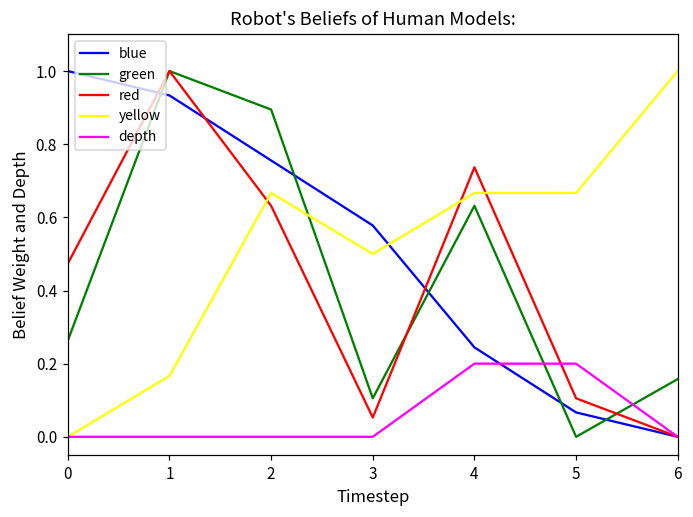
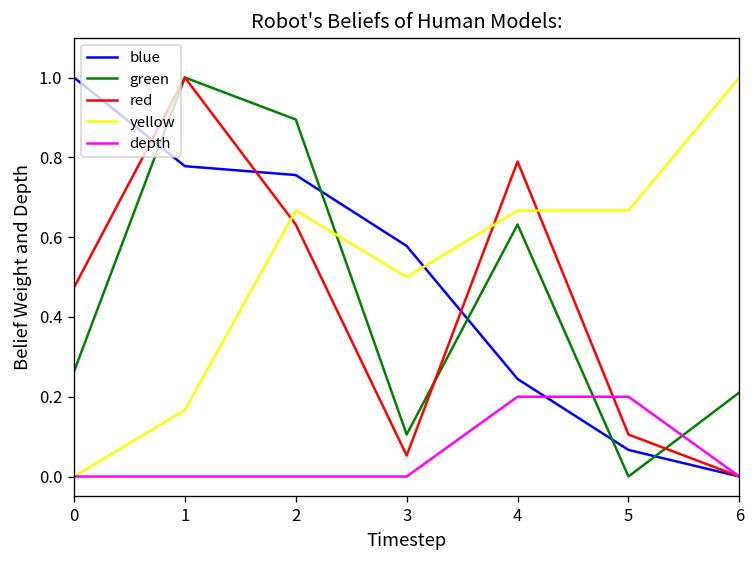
  {
    "blue": {
      "0": 1.00,
-     "1": 0.93,
+     "1": 0.78,
      "2": 0.76,
      "3": 0.58,
      "4": 0.24,
      "5": 0.07
    },
    "green": {
      "0": 0.26,
      "2": 0.89,
      "3": 0.11,
      "4": 0.63,
      "5": 0.00,
-     "6": 0.16
+     "6": 0.21
    },
    "red": {
      "0": 0.47,
      "2": 0.63,
      "3": 0.05,
-     "4": 0.74,
+     "4": 0.79,
      "5": 0.11
    },
    "yellow": {
      "1": 0.17,
      "2": 0.67,
      "3": 0.50,
      "4": 0.67,
      "5": 0.67,
      "6": 1.00
    },
    "depth": {
      "1": 0.00,
      "2": 0.00,
      "3": 0.00,
      "4": 0.20,
      "5": 0.20
    }
  }
